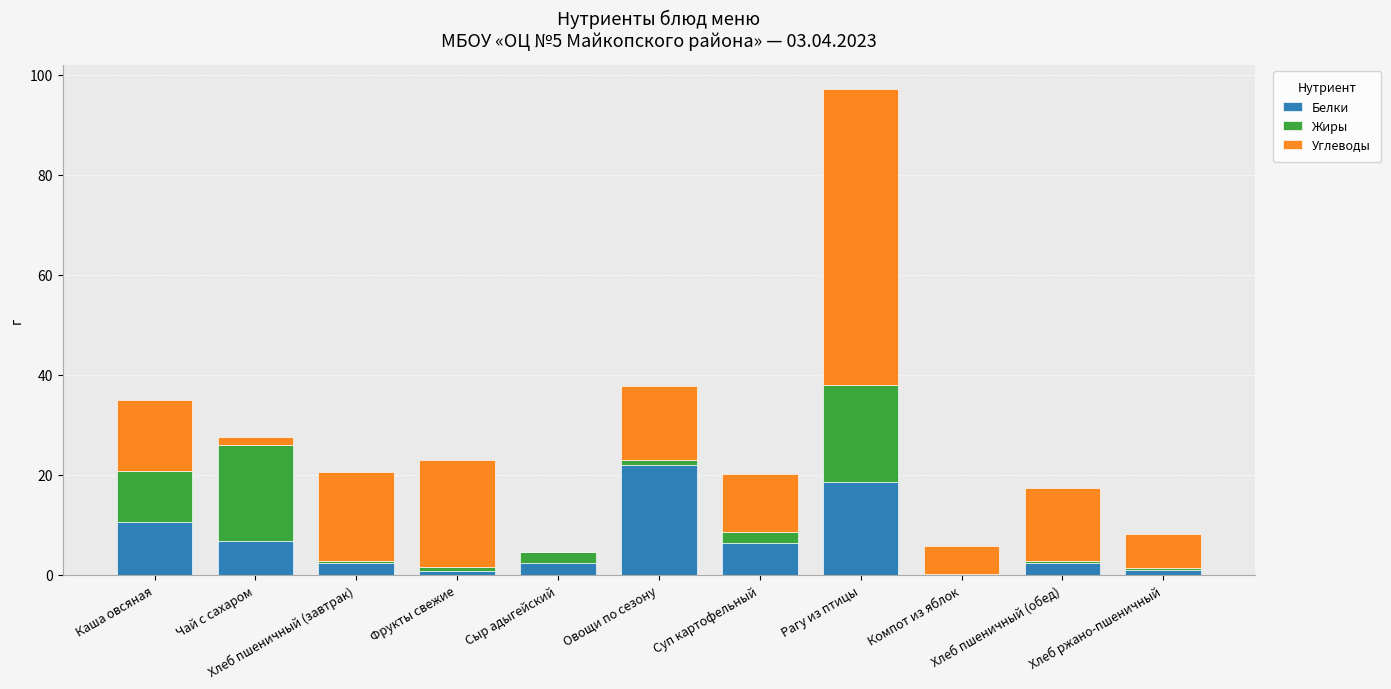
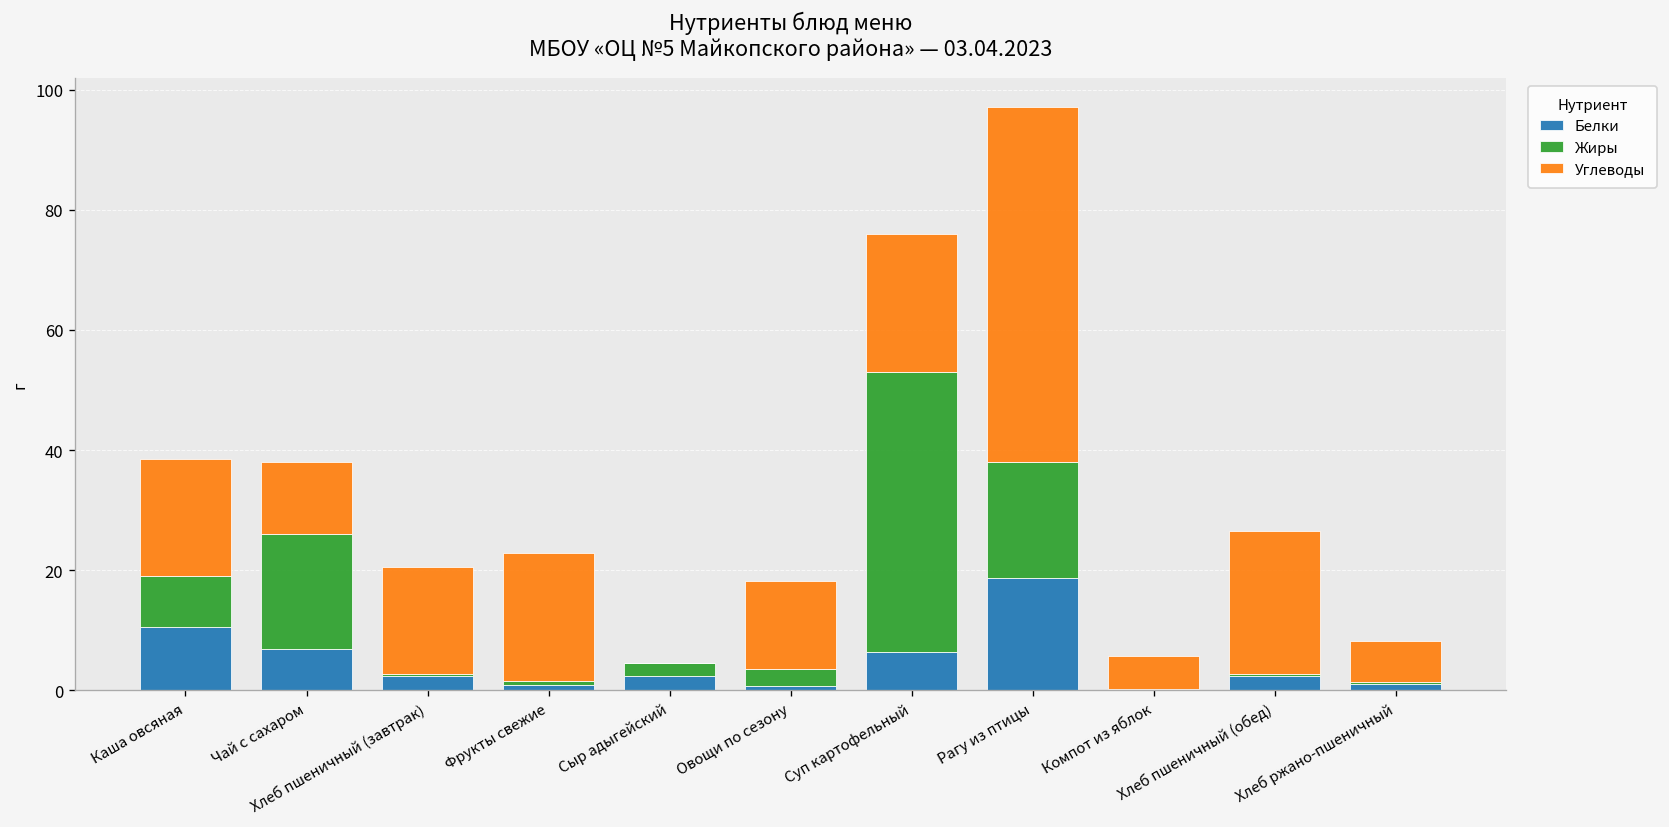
  {
    "Белки": {
      "Каша овсяная": 11,
      "Чай с сахаром": 7,
      "Хлеб пшеничный (завтрак)": 2,
      "Фрукты свежие": 1,
      "Сыр адыгейский": 2,
-     "Овощи по сезону": 22,
+     "Овощи по сезону": 1,
      "Суп картофельный": 6,
      "Рагу из птицы": 19,
      "Хлеб пшеничный (обед)": 2,
      "Хлеб ржано-пшеничный": 1
    },
    "Жиры": {
-     "Каша овсяная": 10,
+     "Каша овсяная": 9,
      "Чай с сахаром": 19,
      "Фрукты свежие": 1,
      "Сыр адыгейский": 2,
-     "Овощи по сезону": 1,
-     "Суп картофельный": 2,
+     "Овощи по сезону": 3,
+     "Суп картофельный": 47,
      "Рагу из птицы": 19,
      "Компот из яблок": 0
    },
    "Углеводы": {
-     "Каша овсяная": 14,
-     "Чай с сахаром": 2,
+     "Каша овсяная": 19,
+     "Чай с сахаром": 12,
      "Хлеб пшеничный (завтрак)": 18,
      "Фрукты свежие": 21,
      "Сыр адыгейский": 0,
      "Овощи по сезону": 15,
-     "Суп картофельный": 12,
+     "Суп картофельный": 23,
      "Рагу из птицы": 59,
      "Компот из яблок": 6,
-     "Хлеб пшеничный (обед)": 15,
+     "Хлеб пшеничный (обед)": 24,
      "Хлеб ржано-пшеничный": 7
    }
  }
